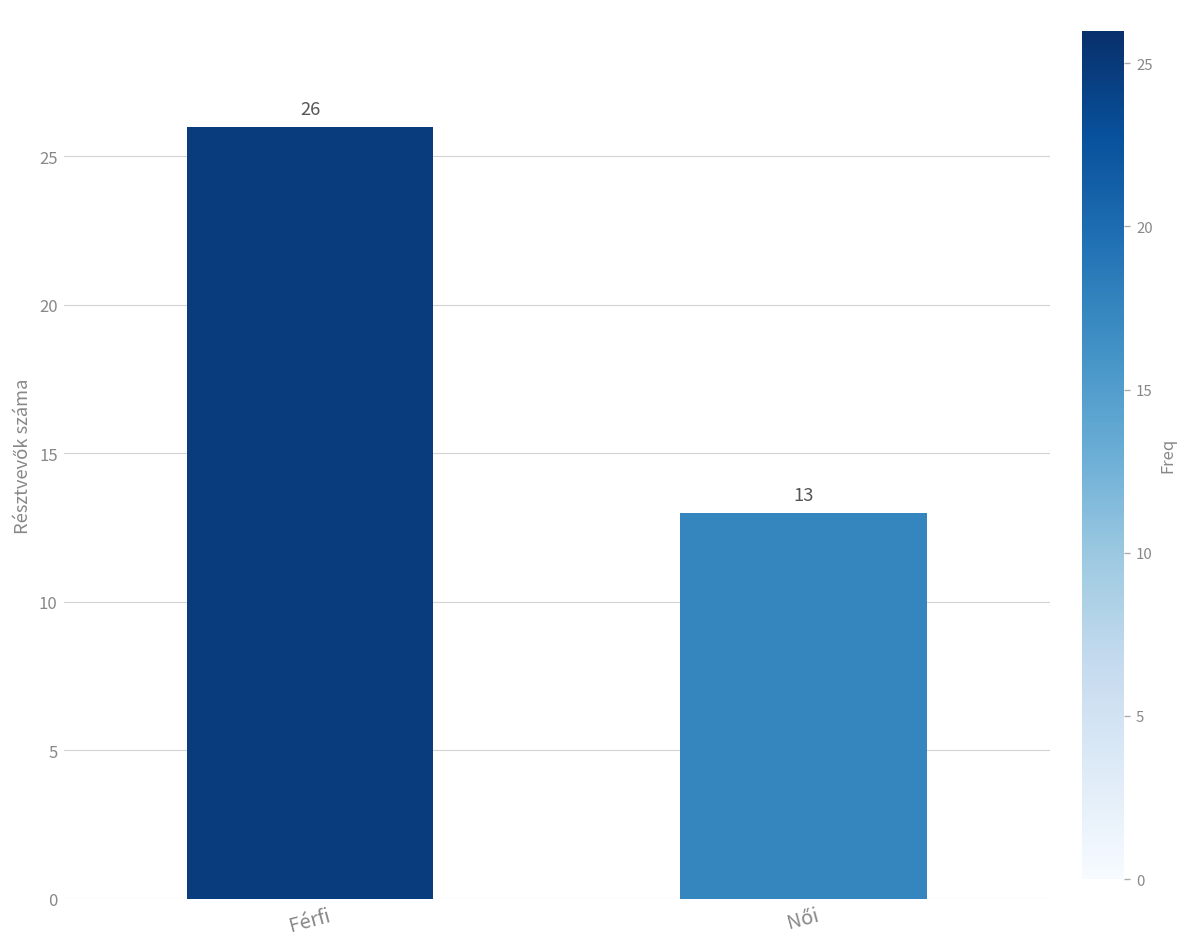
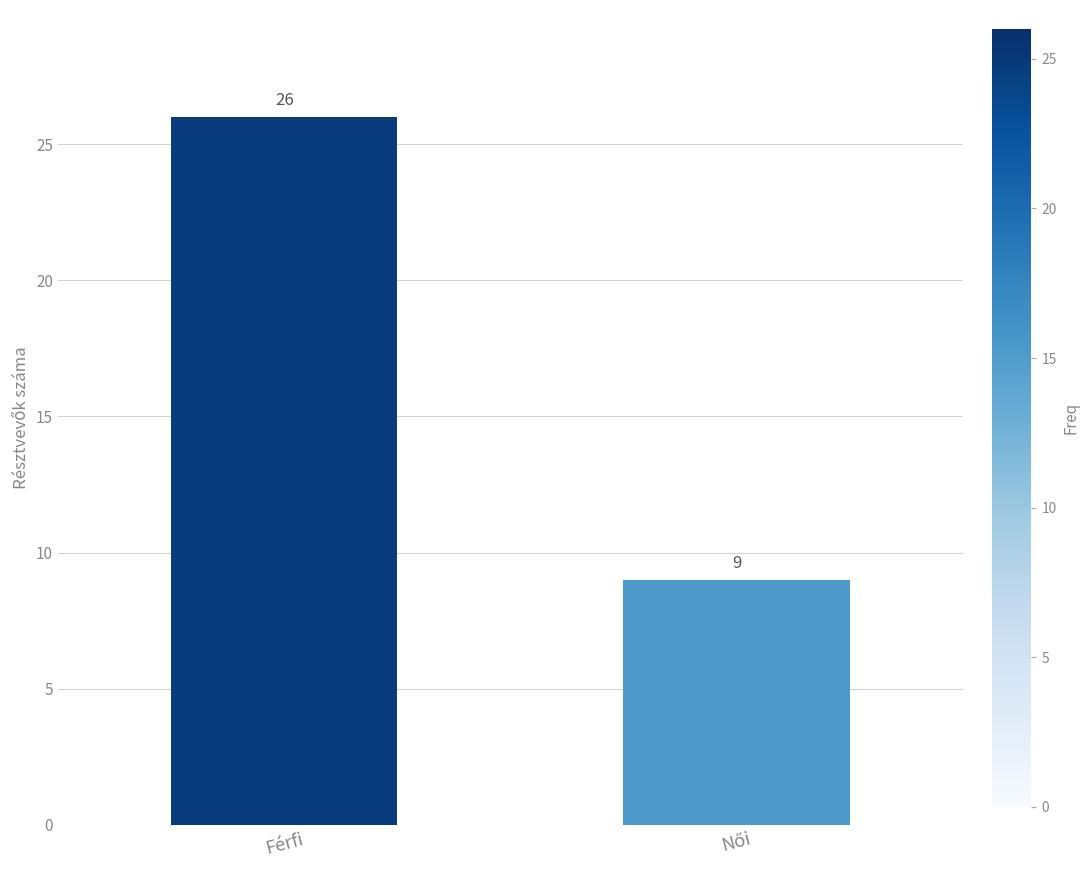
  {
    "Férfi": 26,
-   "Női": 13
+   "Női": 9
  }
